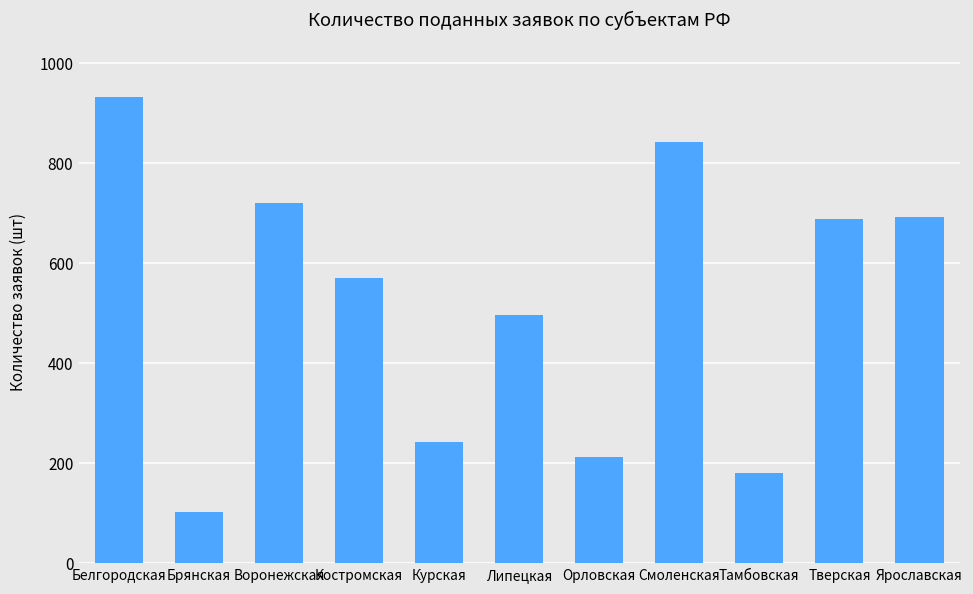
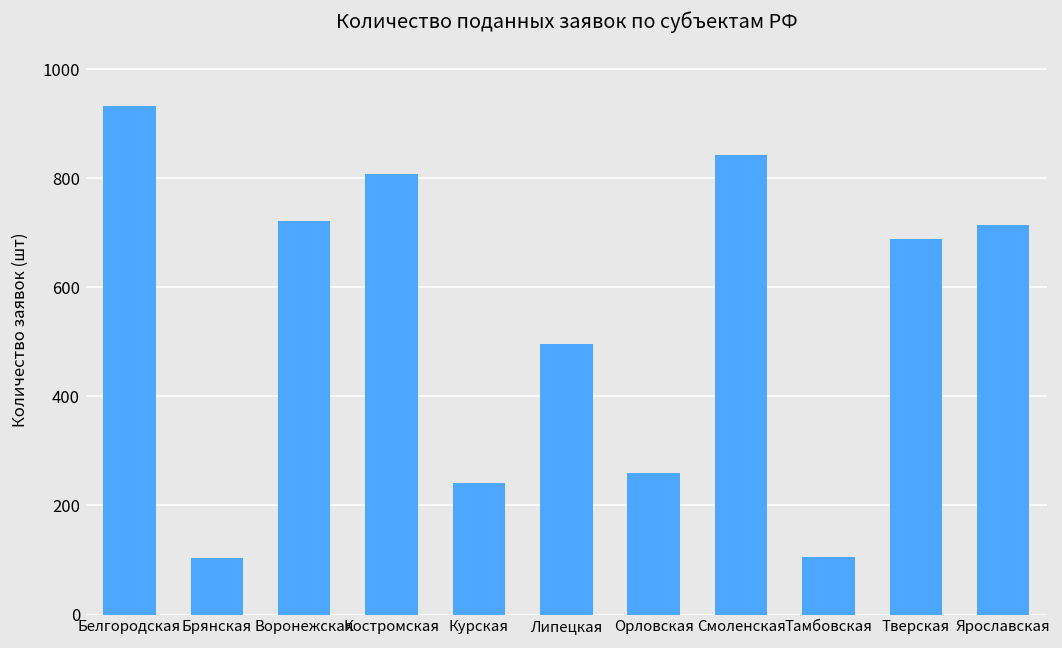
  {
    "Белгородская": 930,
    "Брянская": 100,
    "Воронежская": 720,
-   "Костромская": 570,
+   "Костромская": 810,
    "Курская": 240,
    "Липецкая": 500,
-   "Орловская": 210,
+   "Орловская": 260,
    "Смоленская": 840,
-   "Тамбовская": 180,
+   "Тамбовская": 110,
    "Тверская": 690,
-   "Ярославская": 690
+   "Ярославская": 710
  }
